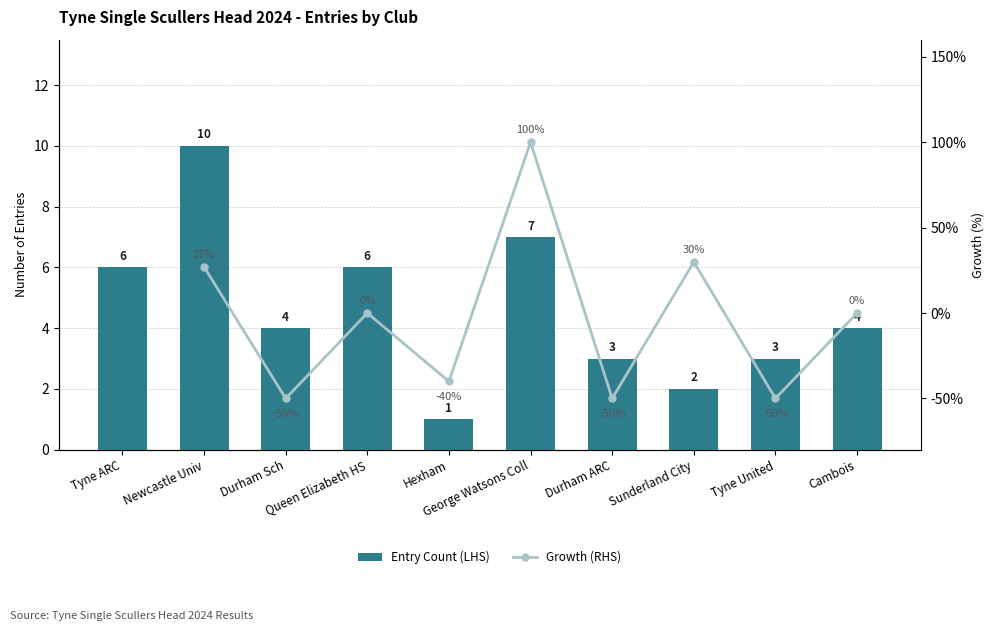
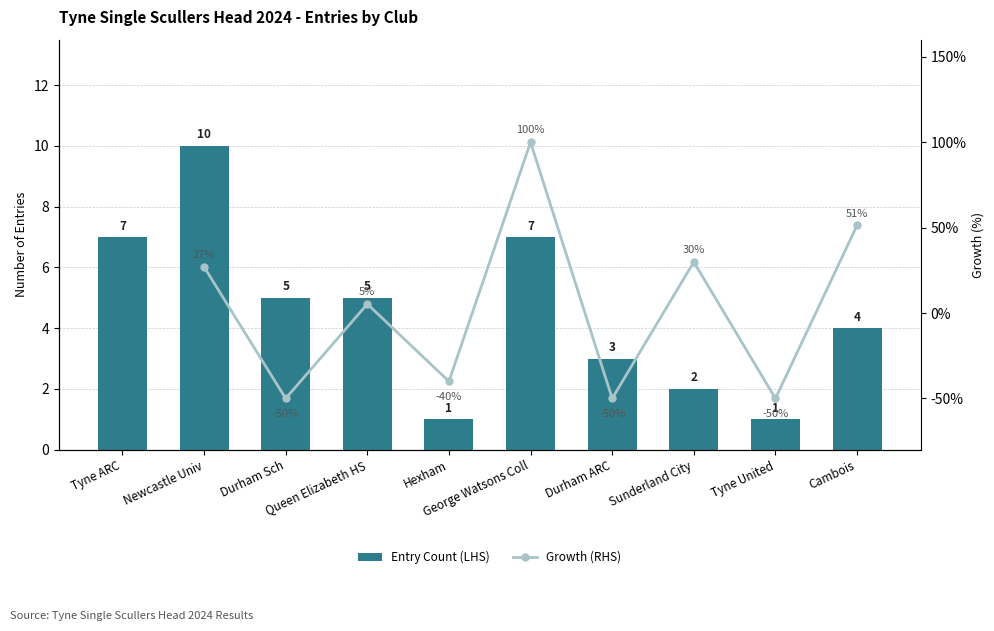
  {
    "Entry Count (LHS)": {
-     "Tyne ARC": "6",
+     "Tyne ARC": "7",
      "Newcastle Univ": "10",
-     "Durham Sch": "4",
-     "Queen Elizabeth HS": "6",
+     "Durham Sch": "5",
+     "Queen Elizabeth HS": "5",
      "Hexham": "1",
      "George Watsons Coll": "7",
      "Durham ARC": "3",
      "Sunderland City": "2",
-     "Tyne United": "3",
+     "Tyne United": "1",
      "Cambois": "4"
    },
    "Growth (RHS)": {
      "Newcastle Univ": "27%",
      "Durham Sch": "-50%",
-     "Queen Elizabeth HS": "0%",
+     "Queen Elizabeth HS": "5%",
      "Hexham": "-40%",
      "George Watsons Coll": "100%",
      "Durham ARC": "-50%",
      "Sunderland City": "30%",
-     "Cambois": "0%"
+     "Cambois": "51%"
    }
  }
